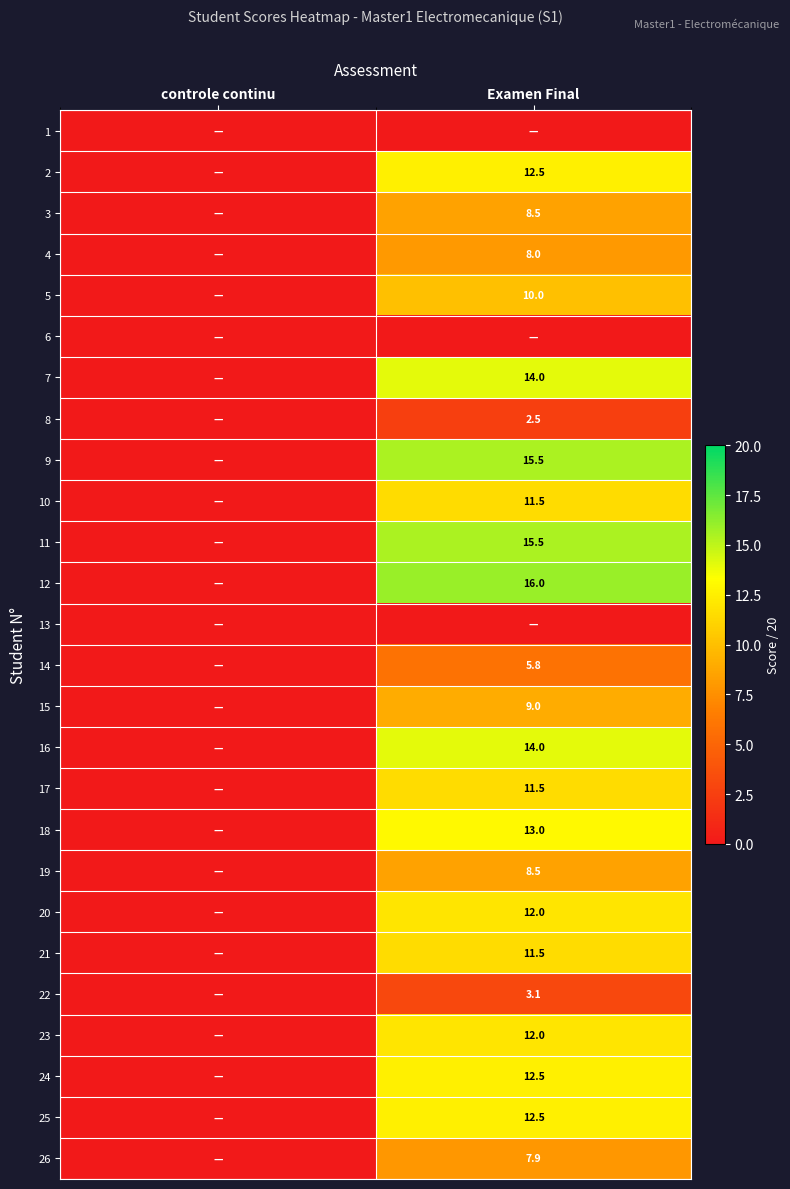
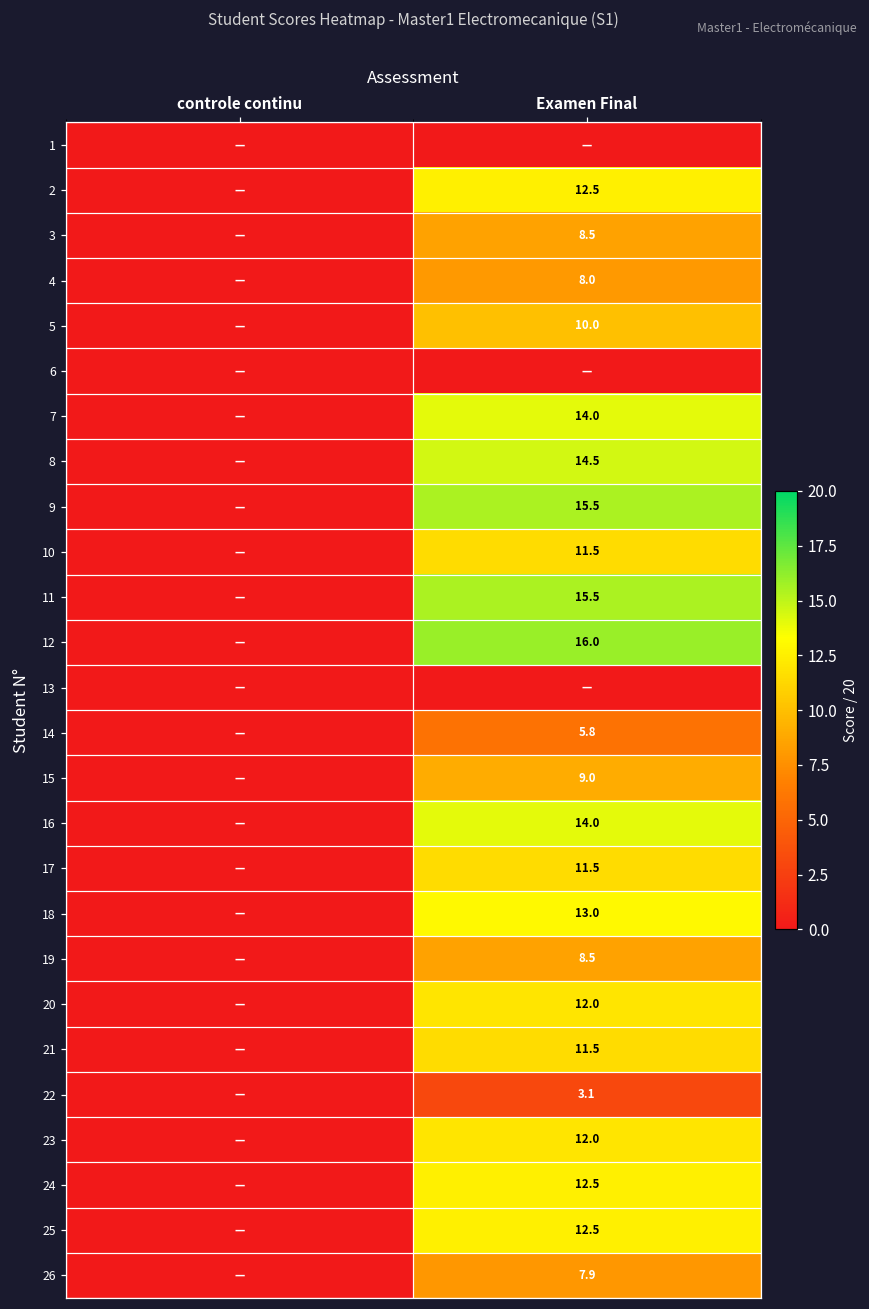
  {
    "2": {
      "Examen Final": 12.5
    },
    "3": {
      "Examen Final": 8.5
    },
    "4": {
      "Examen Final": 8.0
    },
    "5": {
      "Examen Final": 10.0
    },
    "7": {
      "Examen Final": 14.0
    },
    "8": {
-     "Examen Final": 2.5
+     "Examen Final": 14.5
    },
    "9": {
      "Examen Final": 15.5
    },
    "10": {
      "Examen Final": 11.5
    },
    "11": {
      "Examen Final": 15.5
    },
    "12": {
      "Examen Final": 16.0
    },
    "14": {
      "Examen Final": 5.8
    },
    "15": {
      "Examen Final": 9.0
    },
    "16": {
      "Examen Final": 14.0
    },
    "17": {
      "Examen Final": 11.5
    },
    "18": {
      "Examen Final": 13.0
    },
    "19": {
      "Examen Final": 8.5
    },
    "20": {
      "Examen Final": 12.0
    },
    "21": {
      "Examen Final": 11.5
    },
    "22": {
      "Examen Final": 3.1
    },
    "23": {
      "Examen Final": 12.0
    },
    "24": {
      "Examen Final": 12.5
    },
    "25": {
      "Examen Final": 12.5
    },
    "26": {
      "Examen Final": 7.9
    }
  }
